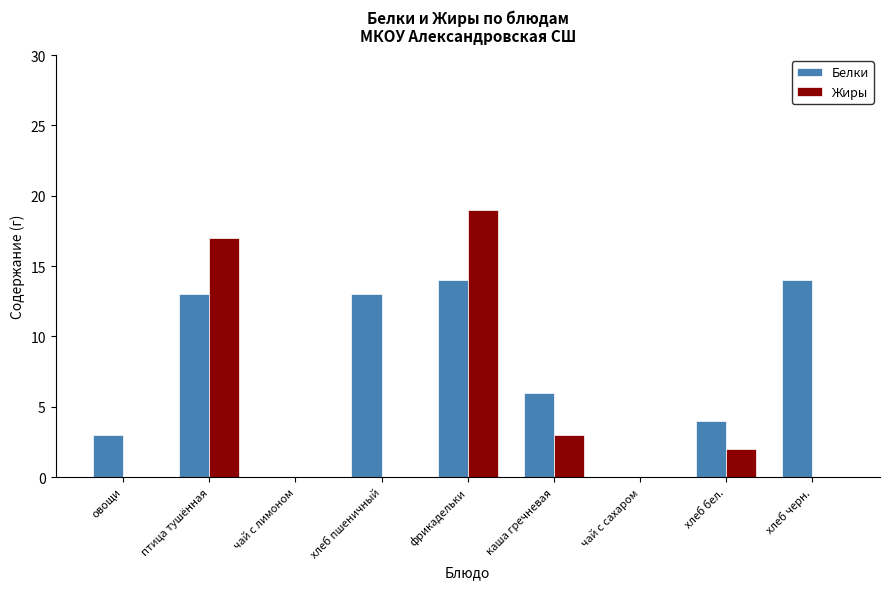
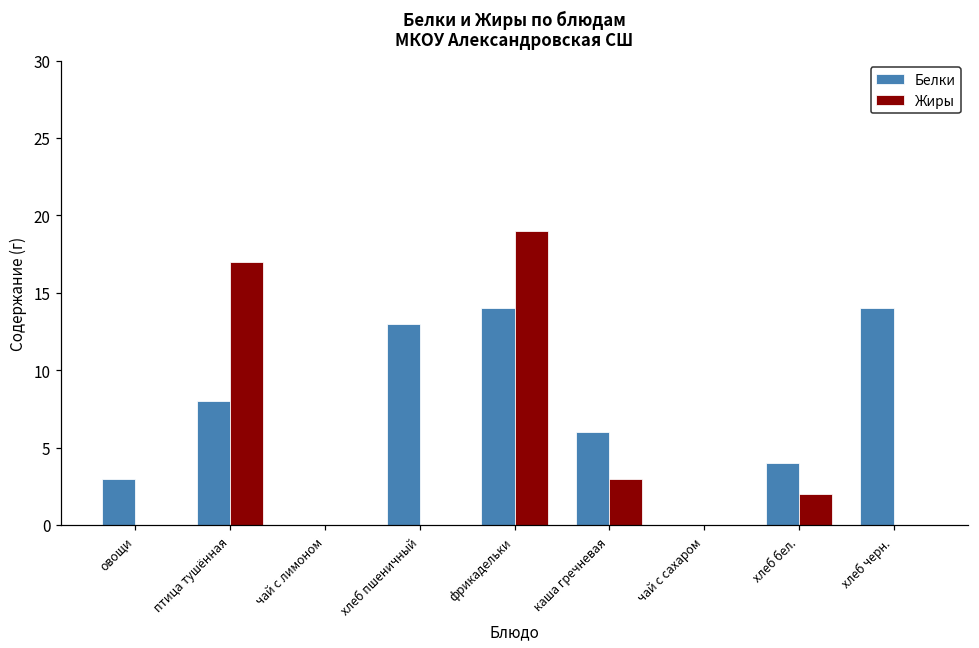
  {
    "Белки": {
      "овощи": 3,
-     "птица тушённая": 13,
+     "птица тушённая": 8,
      "чай с лимоном": 0,
      "хлеб пшеничный": 13,
      "фрикадельки": 14,
      "каша гречневая": 6,
      "чай с сахаром": 0,
      "хлеб бел.": 4,
      "хлеб черн.": 14
    },
    "Жиры": {
      "овощи": 0,
      "птица тушённая": 17,
      "чай с лимоном": 0,
      "хлеб пшеничный": 0,
      "фрикадельки": 19,
      "каша гречневая": 3,
      "чай с сахаром": 0,
      "хлеб бел.": 2,
      "хлеб черн.": 0
    }
  }
